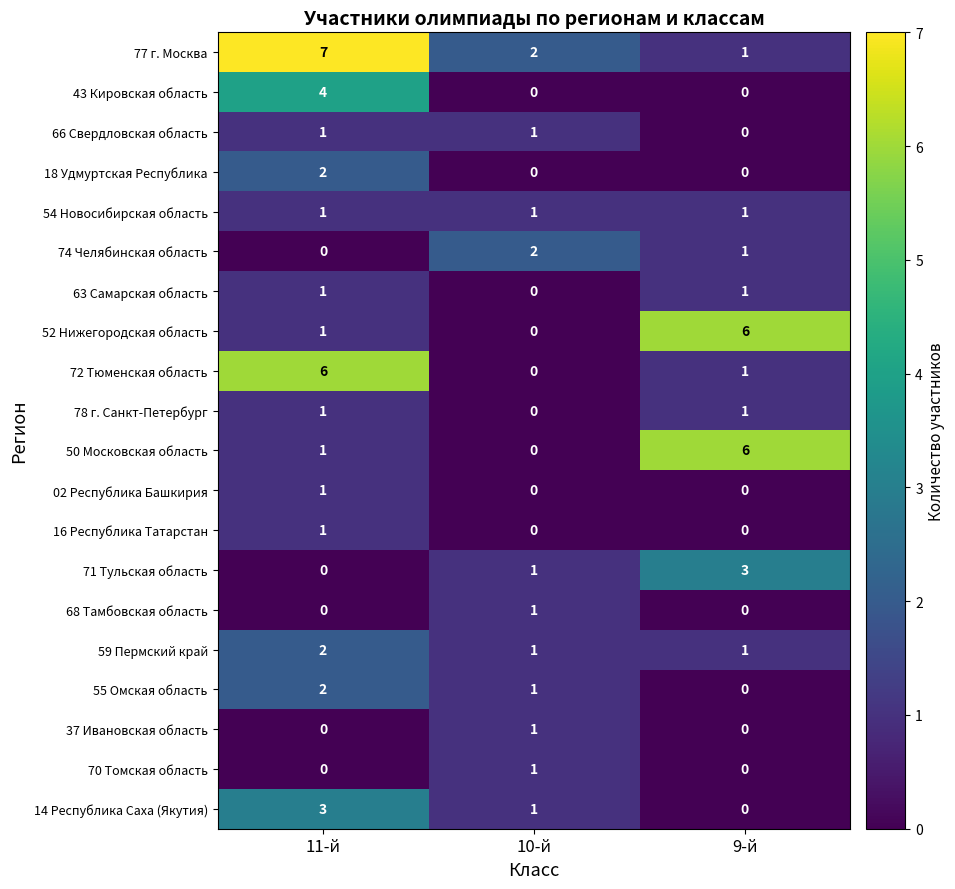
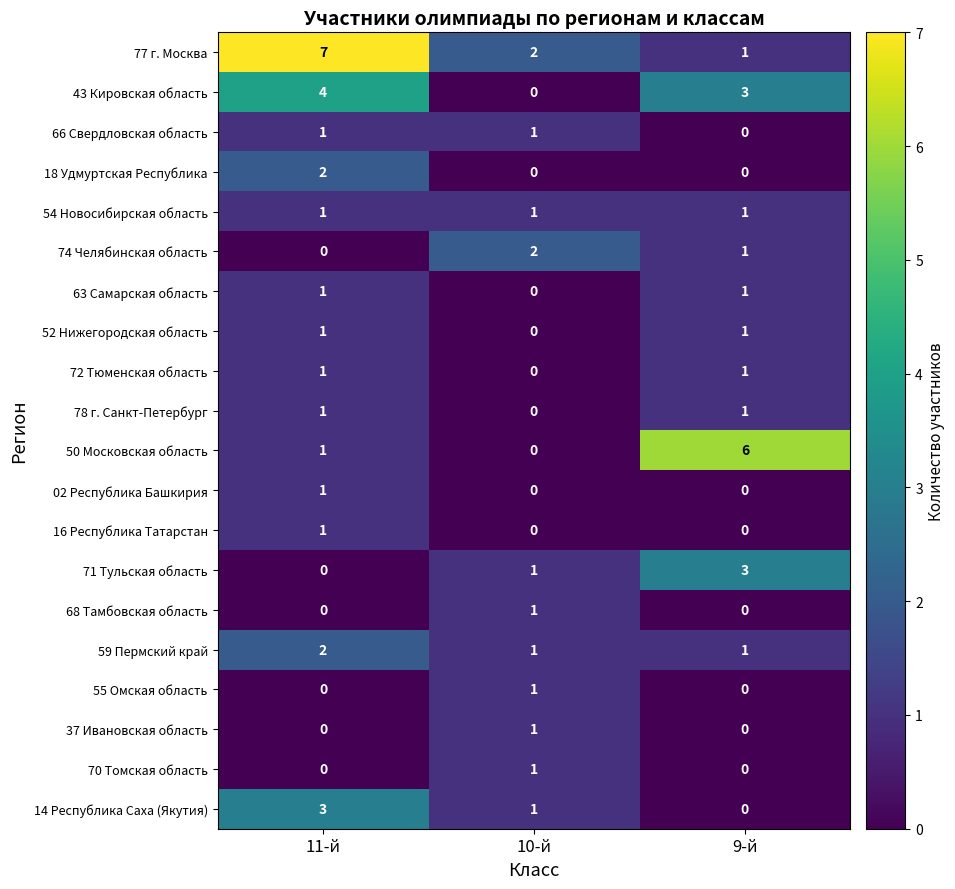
  {
    "77 г. Москва": {
      "11-й": 7,
      "10-й": 2,
      "9-й": 1
    },
    "43 Кировская область": {
      "11-й": 4,
      "10-й": 0,
-     "9-й": 0
+     "9-й": 3
    },
    "66 Свердловская область": {
      "11-й": 1,
      "10-й": 1,
      "9-й": 0
    },
    "18 Удмуртская Республика": {
      "11-й": 2,
      "10-й": 0,
      "9-й": 0
    },
    "54 Новосибирская область": {
      "11-й": 1,
      "10-й": 1,
      "9-й": 1
    },
    "74 Челябинская область": {
      "11-й": 0,
      "10-й": 2,
      "9-й": 1
    },
    "63 Самарская область": {
      "11-й": 1,
      "10-й": 0,
      "9-й": 1
    },
    "52 Нижегородская область": {
      "11-й": 1,
      "10-й": 0,
-     "9-й": 6
+     "9-й": 1
    },
    "72 Тюменская область": {
-     "11-й": 6,
+     "11-й": 1,
      "10-й": 0,
      "9-й": 1
    },
    "78 г. Санкт-Петербург": {
      "11-й": 1,
      "10-й": 0,
      "9-й": 1
    },
    "50 Московская область": {
      "11-й": 1,
      "10-й": 0,
      "9-й": 6
    },
    "02 Республика Башкирия": {
      "11-й": 1,
      "10-й": 0,
      "9-й": 0
    },
    "16 Республика Татарстан": {
      "11-й": 1,
      "10-й": 0,
      "9-й": 0
    },
    "71 Тульская область": {
      "11-й": 0,
      "10-й": 1,
      "9-й": 3
    },
    "68 Тамбовская область": {
      "11-й": 0,
      "10-й": 1,
      "9-й": 0
    },
    "59 Пермский край": {
      "11-й": 2,
      "10-й": 1,
      "9-й": 1
    },
    "55 Омская область": {
-     "11-й": 2,
+     "11-й": 0,
      "10-й": 1,
      "9-й": 0
    },
    "37 Ивановская область": {
      "11-й": 0,
      "10-й": 1,
      "9-й": 0
    },
    "70 Томская область": {
      "11-й": 0,
      "10-й": 1,
      "9-й": 0
    },
    "14 Республика Саха (Якутия)": {
      "11-й": 3,
      "10-й": 1,
      "9-й": 0
    }
  }
